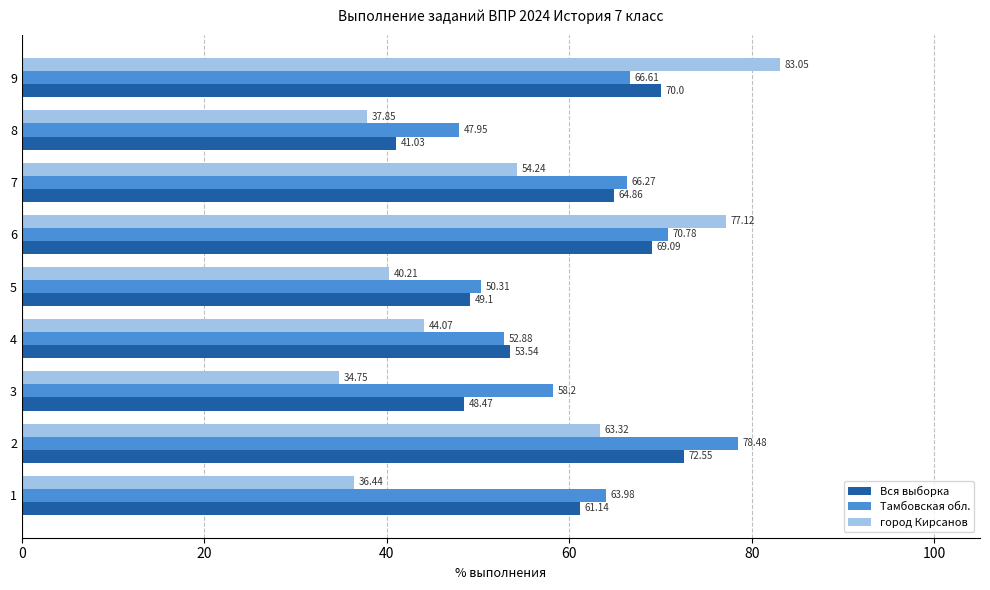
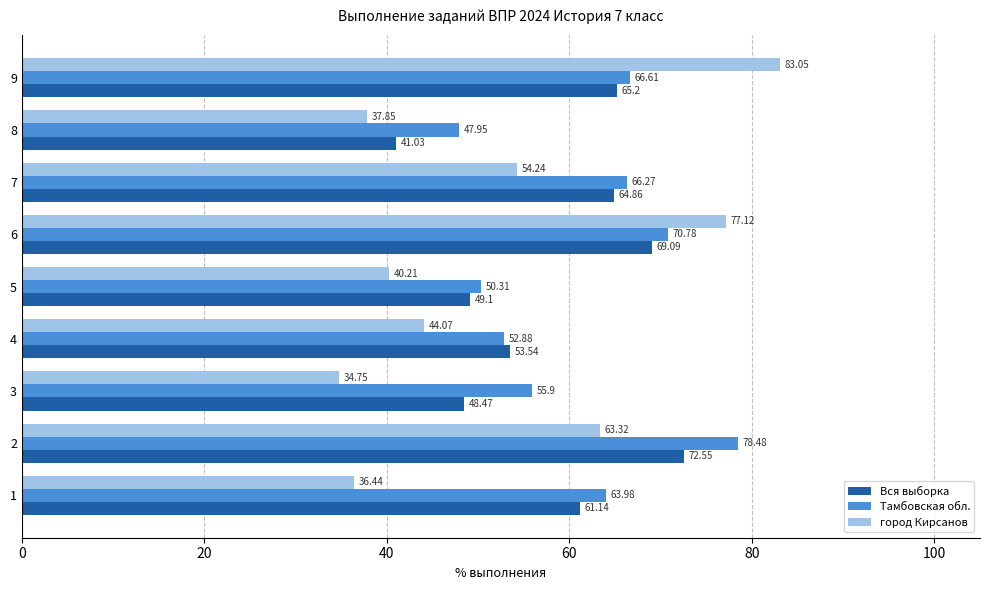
  {
    "Вся выборка": {
-     "9": 70.0,
+     "9": 65.2,
      "8": 41.03,
      "7": 64.86,
      "6": 69.09,
      "5": 49.1,
      "4": 53.54,
      "3": 48.47,
      "2": 72.55,
      "1": 61.14
    },
    "Тамбовская обл.": {
      "9": 66.61,
      "8": 47.95,
      "7": 66.27,
      "6": 70.78,
      "5": 50.31,
      "4": 52.88,
-     "3": 58.2,
+     "3": 55.9,
      "2": 78.48,
      "1": 63.98
    },
    "город Кирсанов": {
      "9": 83.05,
      "8": 37.85,
      "7": 54.24,
      "6": 77.12,
      "5": 40.21,
      "4": 44.07,
      "3": 34.75,
      "2": 63.32,
      "1": 36.44
    }
  }
